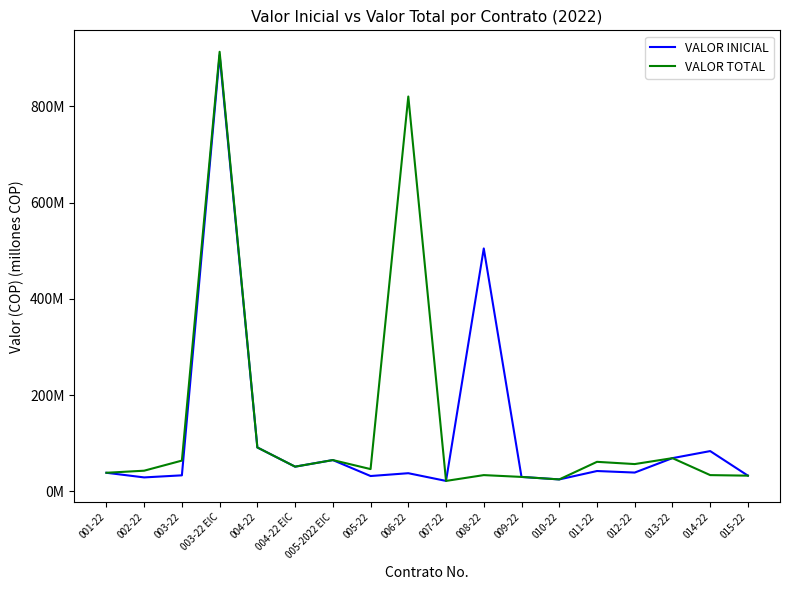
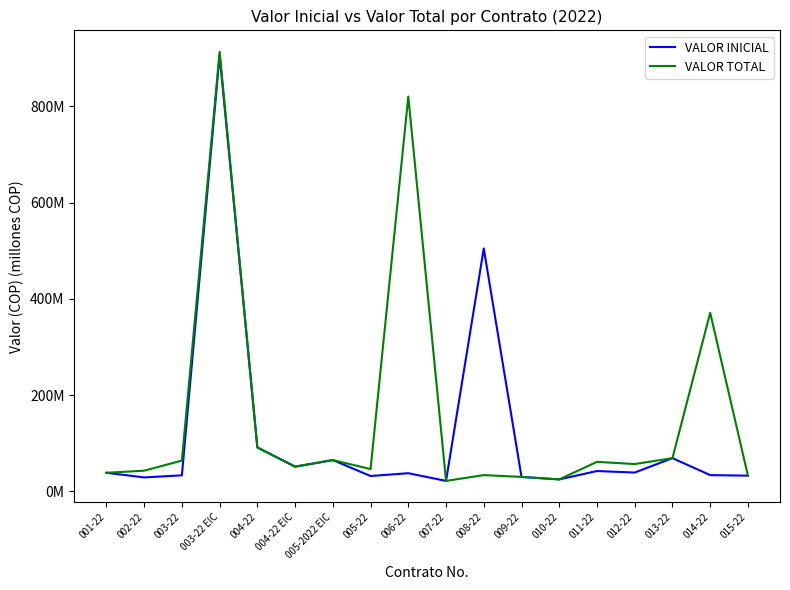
  {
    "VALOR INICIAL": {
      "002-22": 30000000,
      "003-22": 30000000,
      "003-22 EIC": 910000000,
      "005-22": 30000000,
      "006-22": 40000000,
      "008-22": 500000000,
      "011-22": 40000000,
      "012-22": 40000000,
-     "014-22": 80000000
+     "014-22": 30000000
    },
    "VALOR TOTAL": {
      "002-22": 40000000,
      "003-22": 60000000,
      "003-22 EIC": 910000000,
      "005-22": 50000000,
      "006-22": 820000000,
      "008-22": 30000000,
      "011-22": 60000000,
      "012-22": 60000000,
-     "014-22": 30000000
+     "014-22": 370000000
    }
  }
